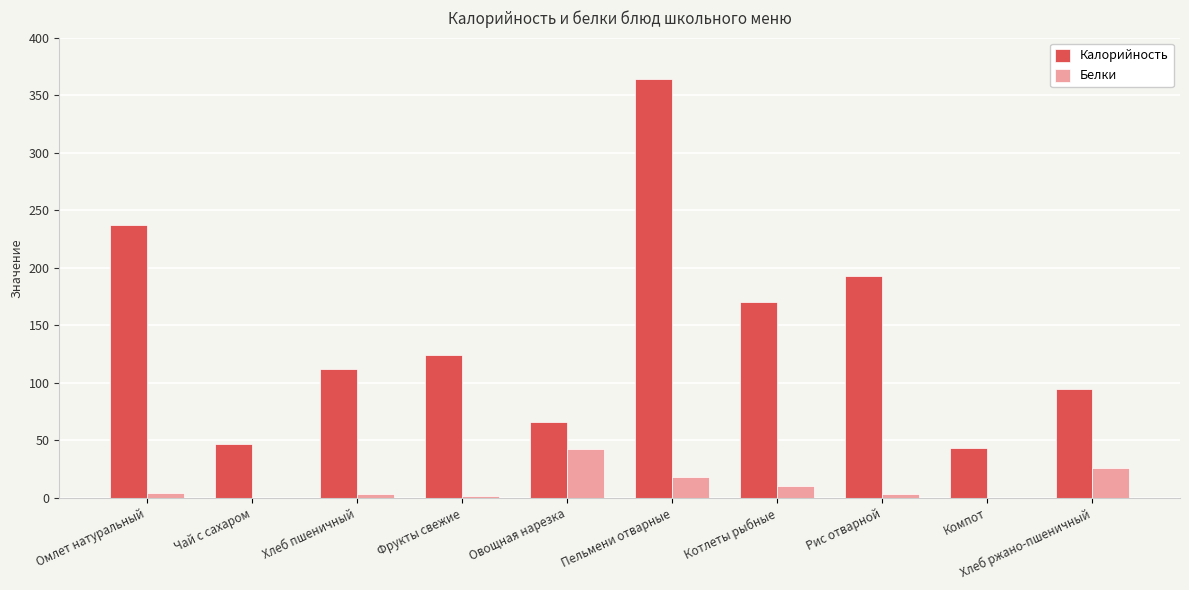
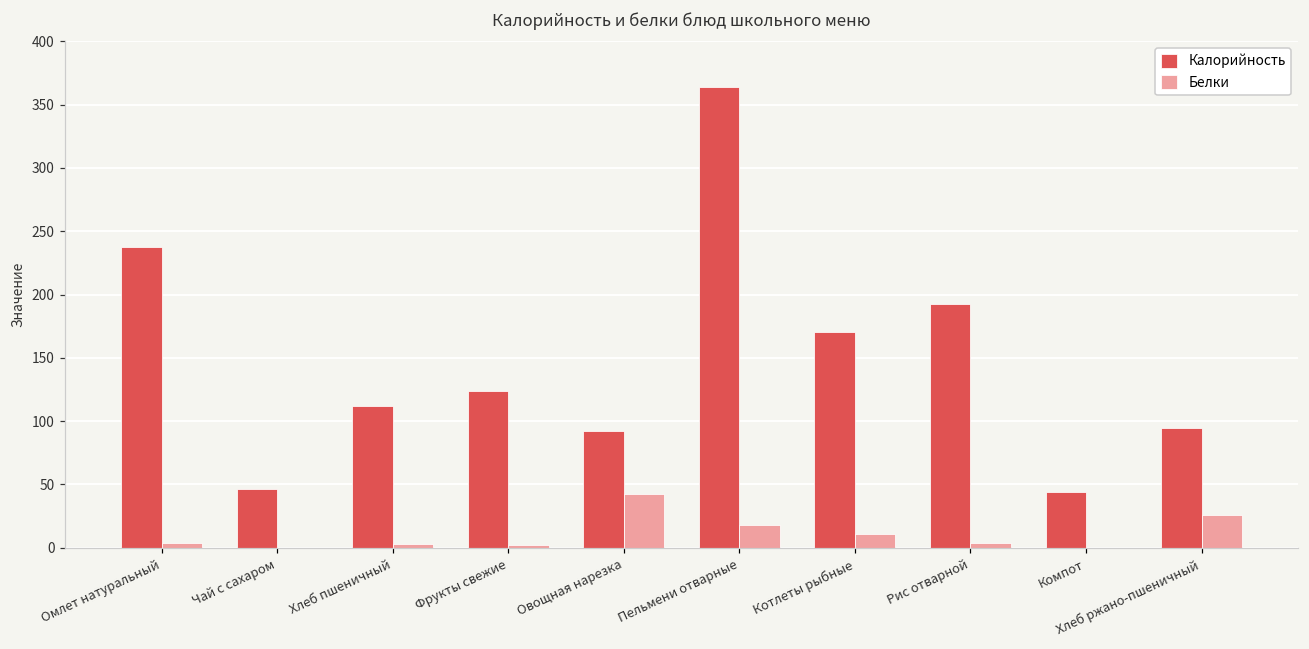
  {
    "Калорийность": {
      "Омлет натуральный": 238,
      "Чай с сахаром": 47,
      "Хлеб пшеничный": 112,
      "Фрукты свежие": 124,
-     "Овощная нарезка": 66,
+     "Овощная нарезка": 92,
      "Пельмени отварные": 364,
      "Котлеты рыбные": 170,
      "Рис отварной": 193,
      "Компот": 44,
      "Хлеб ржано-пшеничный": 95
    },
    "Белки": {
      "Омлет натуральный": 4,
      "Хлеб пшеничный": 3,
      "Овощная нарезка": 43,
      "Пельмени отварные": 18,
      "Котлеты рыбные": 11,
      "Рис отварной": 4,
      "Хлеб ржано-пшеничный": 26
    }
  }
